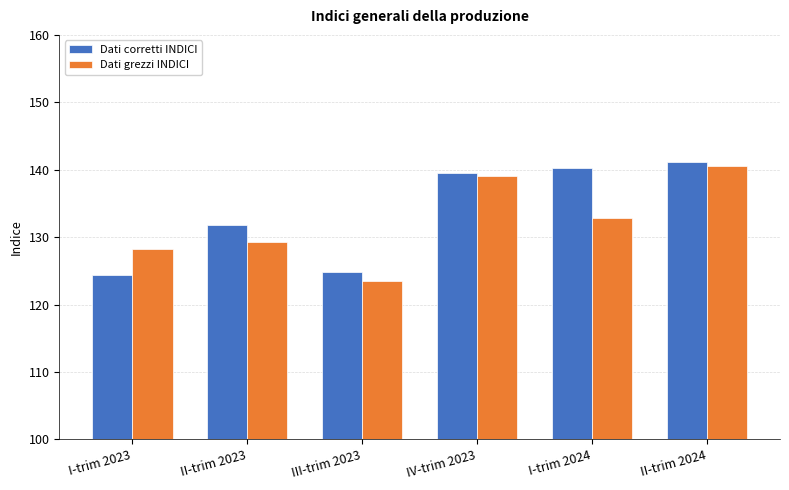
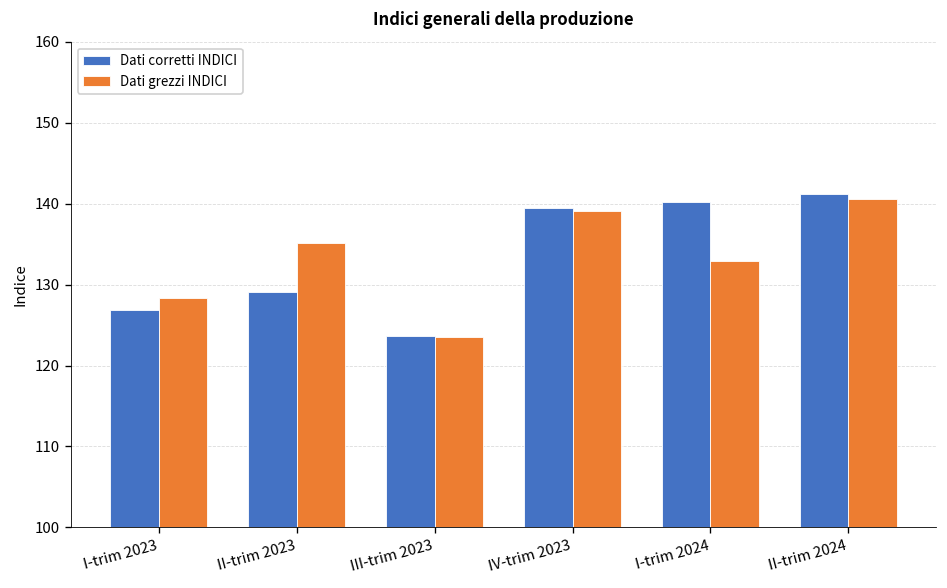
  {
    "Dati corretti INDICI": {
-     "I-trim 2023": 124,
-     "II-trim 2023": 132,
-     "III-trim 2023": 125,
+     "I-trim 2023": 127,
+     "II-trim 2023": 129,
+     "III-trim 2023": 124,
      "IV-trim 2023": 140,
      "I-trim 2024": 140,
      "II-trim 2024": 141
    },
    "Dati grezzi INDICI": {
      "I-trim 2023": 128,
-     "II-trim 2023": 129,
+     "II-trim 2023": 135,
      "III-trim 2023": 124,
      "IV-trim 2023": 139,
      "I-trim 2024": 133,
      "II-trim 2024": 141
    }
  }
